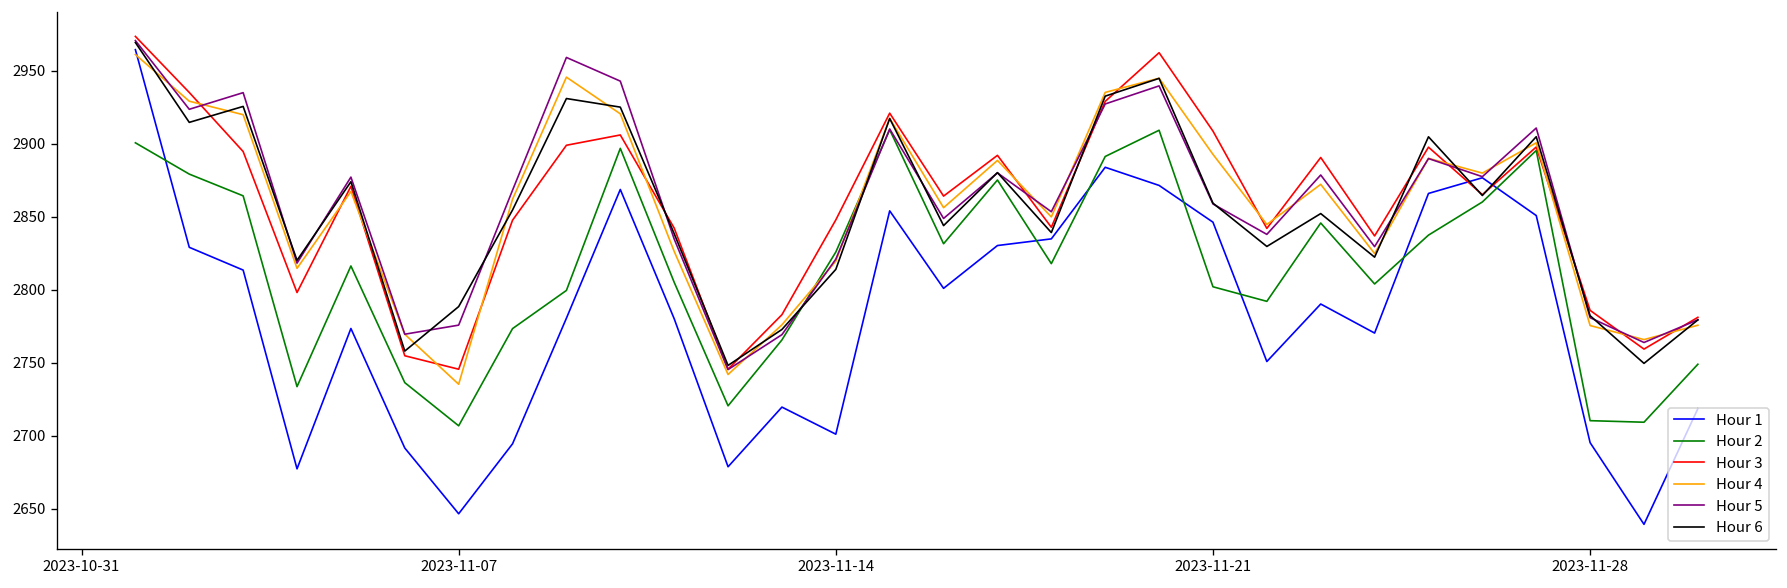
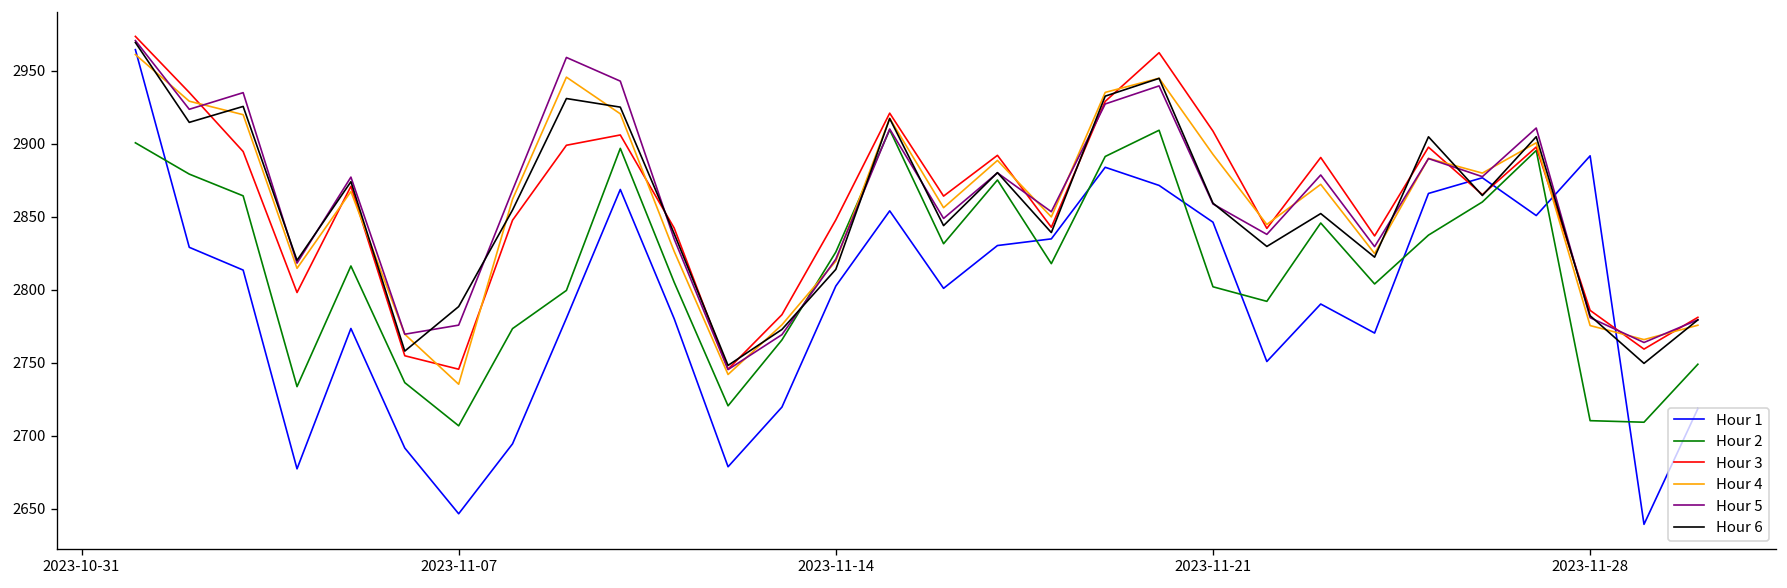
  {
    "Hour 1": {
      "2023-11-07": 2647,
-     "2023-11-14": 2701,
+     "2023-11-14": 2803,
      "2023-11-21": 2846,
-     "2023-11-28": 2695
+     "2023-11-28": 2892
    },
    "Hour 2": {
      "2023-11-07": 2707,
      "2023-11-14": 2826,
      "2023-11-21": 2802,
      "2023-11-28": 2710
    },
    "Hour 3": {
      "2023-11-07": 2746,
      "2023-11-14": 2848,
      "2023-11-21": 2909,
      "2023-11-28": 2786
    },
    "Hour 4": {
      "2023-11-07": 2735,
      "2023-11-21": 2893,
      "2023-11-28": 2775
    },
    "Hour 5": {
      "2023-11-07": 2776
    },
    "Hour 6": {
      "2023-11-07": 2788,
      "2023-11-14": 2814
    }
  }
